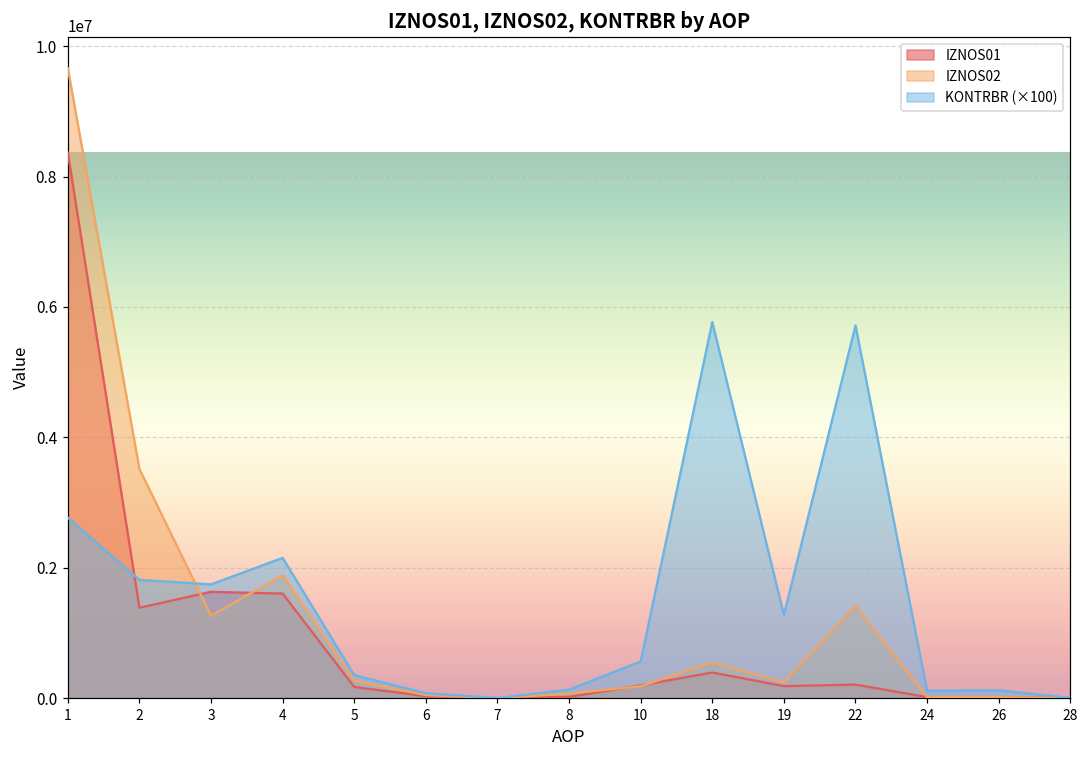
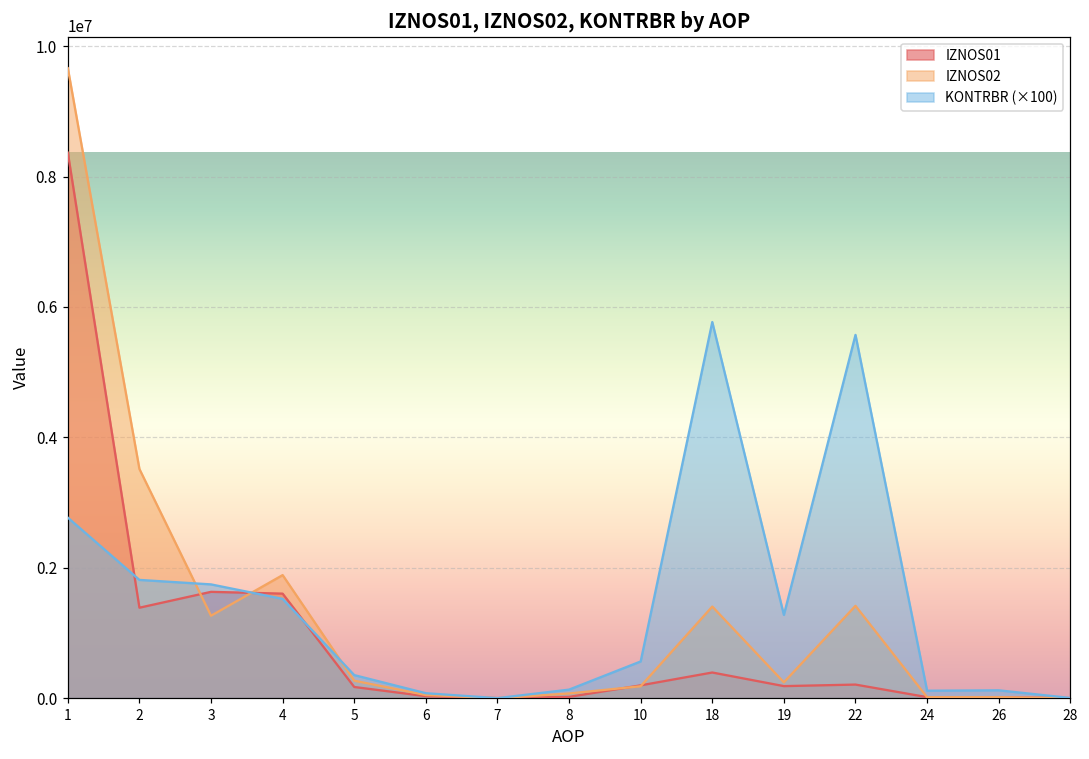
  {
    "IZNOS01": {
      "1": 8400000,
      "2": 1400000,
      "3": 1600000,
      "4": 1600000,
      "5": 200000,
      "8": 0,
      "18": 400000,
      "19": 200000,
      "22": 200000
    },
    "IZNOS02": {
      "1": 9700000,
      "2": 3500000,
      "3": 1300000,
      "4": 1900000,
      "5": 300000,
      "8": 100000,
-     "18": 600000,
+     "18": 1400000,
      "19": 200000,
      "22": 1400000
    },
    "KONTRBR (×100)": {
      "1": 2800000,
      "2": 1800000,
      "3": 1700000,
-     "4": 2200000,
+     "4": 1500000,
      "5": 400000,
      "8": 100000,
      "10": 600000,
      "18": 5800000,
      "19": 1300000,
-     "22": 5700000,
+     "22": 5600000,
      "24": 100000,
      "26": 100000
    }
  }
